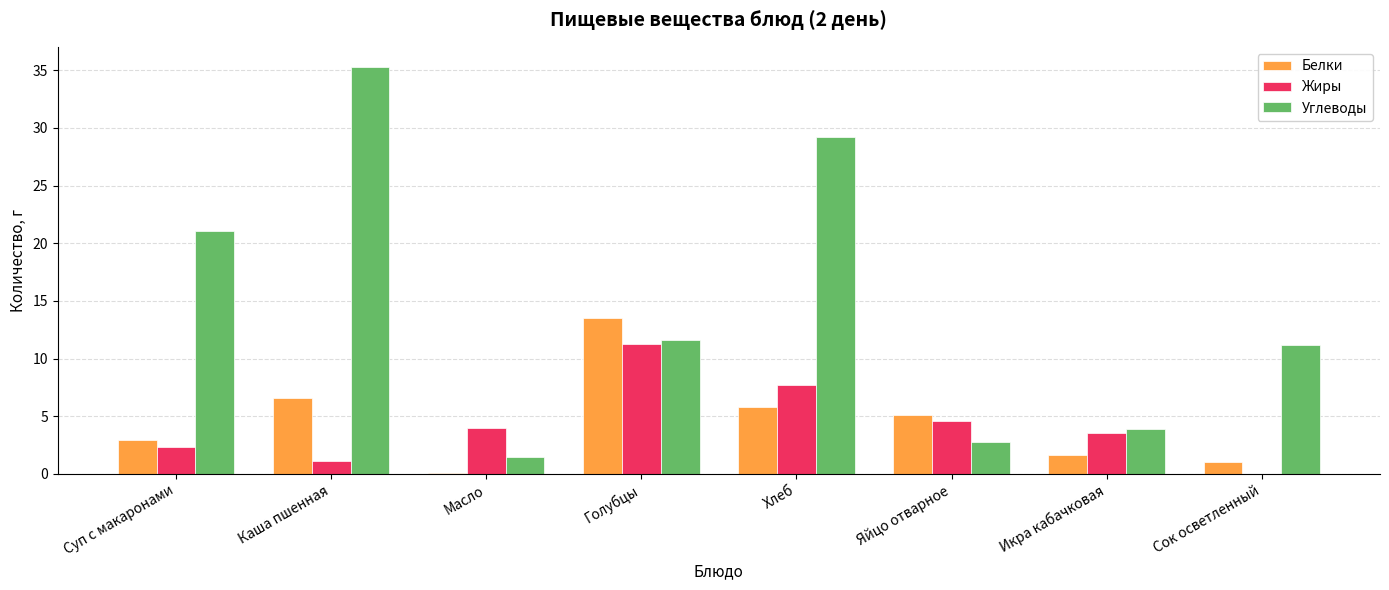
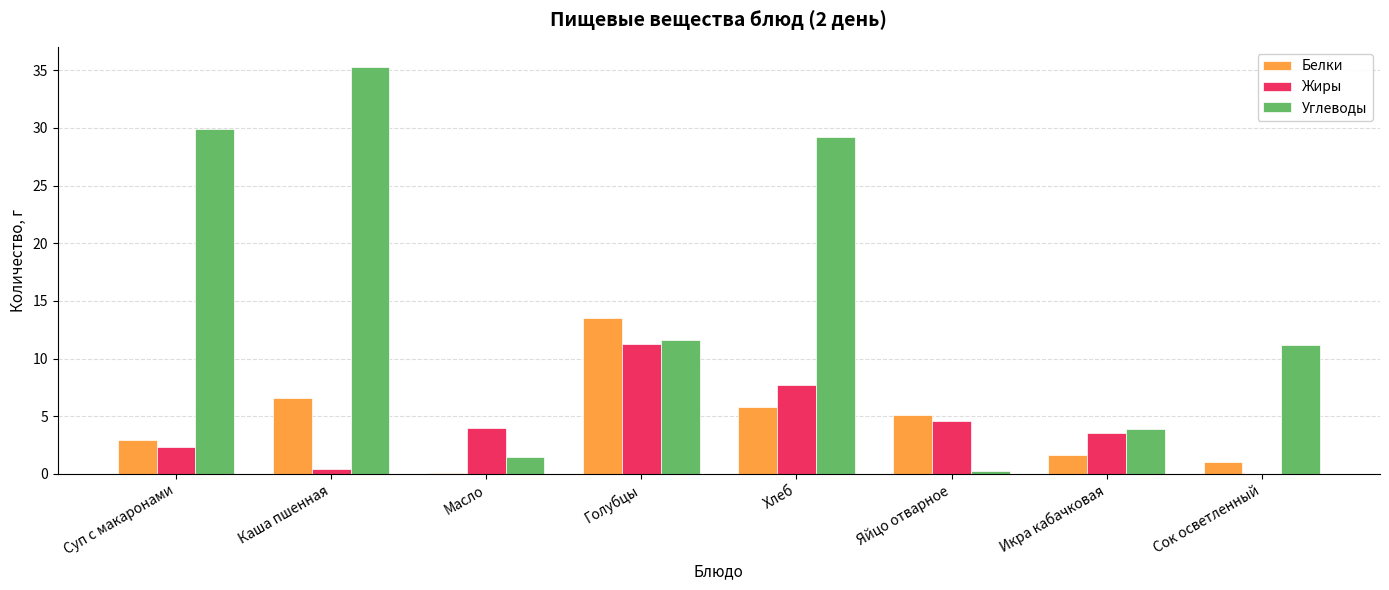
  {
    "Белки": {
      "Суп с макаронами": 2.9,
      "Каша пшенная": 6.6,
      "Голубцы": 13.5,
      "Хлеб": 5.8,
      "Яйцо отварное": 5.1,
      "Икра кабачковая": 1.6,
      "Сок осветленный": 1.0
    },
    "Жиры": {
      "Суп с макаронами": 2.3,
-     "Каша пшенная": 1.1,
+     "Каша пшенная": 0.4,
      "Масло": 4.0,
      "Голубцы": 11.3,
      "Хлеб": 7.7,
      "Яйцо отварное": 4.6,
      "Икра кабачковая": 3.5,
      "Сок осветленный": 0.0
    },
    "Углеводы": {
-     "Суп с макаронами": 21.0,
+     "Суп с макаронами": 29.9,
      "Каша пшенная": 35.3,
      "Масло": 1.5,
      "Голубцы": 11.6,
      "Хлеб": 29.2,
-     "Яйцо отварное": 2.8,
+     "Яйцо отварное": 0.3,
      "Икра кабачковая": 3.9,
      "Сок осветленный": 11.2
    }
  }
